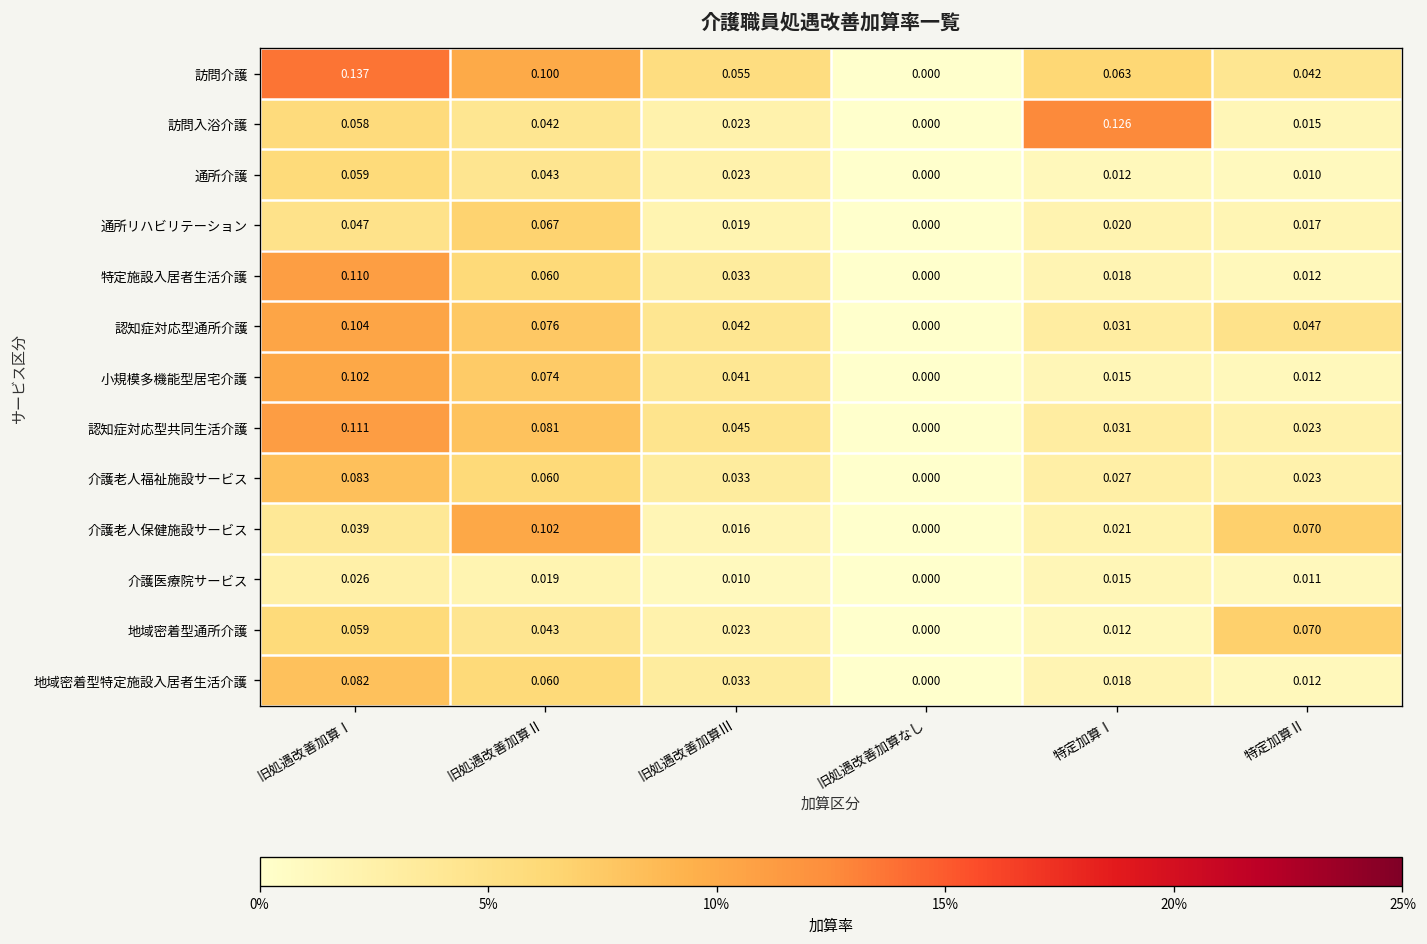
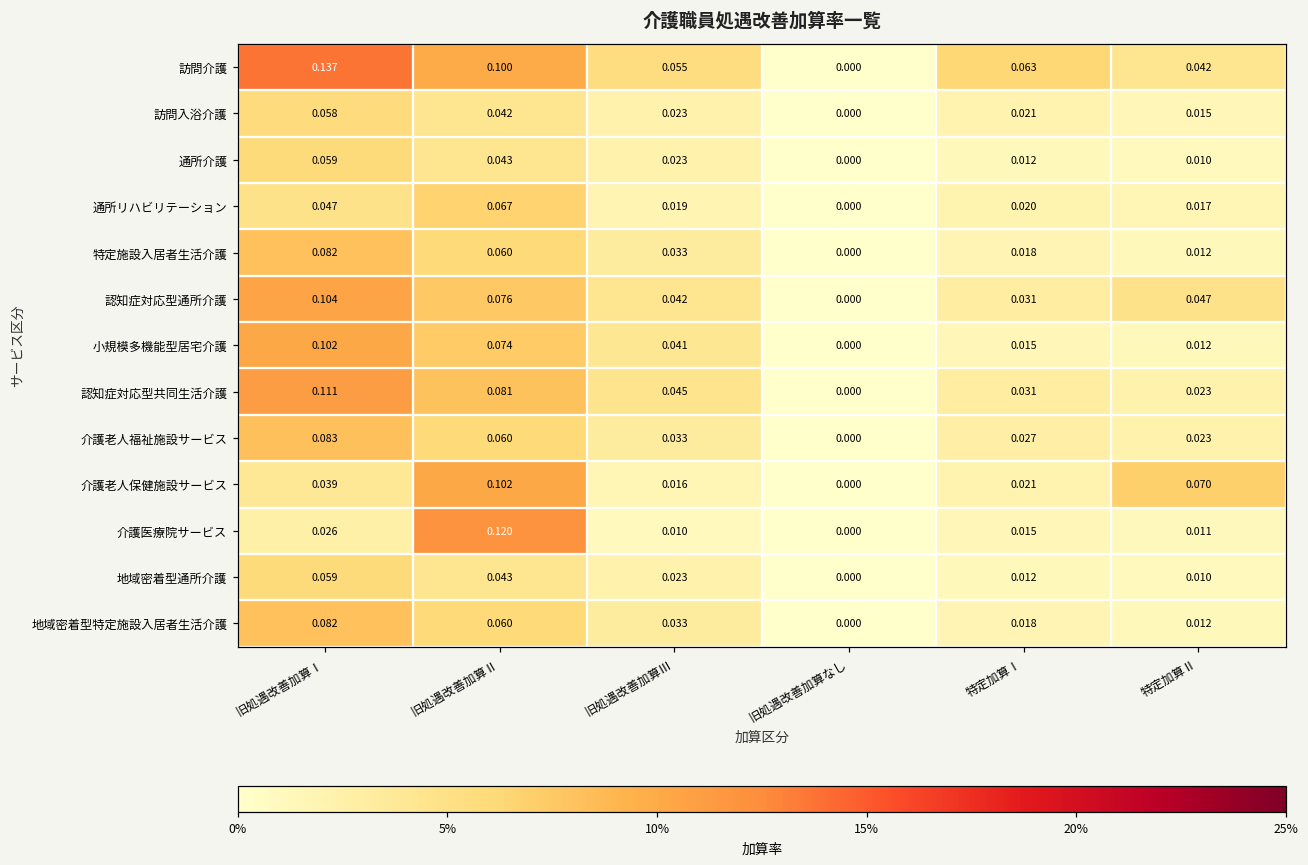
  {
    "訪問介護": {
      "旧処遇改善加算Ⅰ": 0.137,
      "旧処遇改善加算Ⅱ": 0.100,
      "旧処遇改善加算Ⅲ": 0.055,
      "旧処遇改善加算なし": 0.000,
      "特定加算Ⅰ": 0.063,
      "特定加算Ⅱ": 0.042
    },
    "訪問入浴介護": {
      "旧処遇改善加算Ⅰ": 0.058,
      "旧処遇改善加算Ⅱ": 0.042,
      "旧処遇改善加算Ⅲ": 0.023,
      "旧処遇改善加算なし": 0.000,
-     "特定加算Ⅰ": 0.126,
+     "特定加算Ⅰ": 0.021,
      "特定加算Ⅱ": 0.015
    },
    "通所介護": {
      "旧処遇改善加算Ⅰ": 0.059,
      "旧処遇改善加算Ⅱ": 0.043,
      "旧処遇改善加算Ⅲ": 0.023,
      "旧処遇改善加算なし": 0.000,
      "特定加算Ⅰ": 0.012,
      "特定加算Ⅱ": 0.010
    },
    "通所リハビリテーション": {
      "旧処遇改善加算Ⅰ": 0.047,
      "旧処遇改善加算Ⅱ": 0.067,
      "旧処遇改善加算Ⅲ": 0.019,
      "旧処遇改善加算なし": 0.000,
      "特定加算Ⅰ": 0.020,
      "特定加算Ⅱ": 0.017
    },
    "特定施設入居者生活介護": {
-     "旧処遇改善加算Ⅰ": 0.110,
+     "旧処遇改善加算Ⅰ": 0.082,
      "旧処遇改善加算Ⅱ": 0.060,
      "旧処遇改善加算Ⅲ": 0.033,
      "旧処遇改善加算なし": 0.000,
      "特定加算Ⅰ": 0.018,
      "特定加算Ⅱ": 0.012
    },
    "認知症対応型通所介護": {
      "旧処遇改善加算Ⅰ": 0.104,
      "旧処遇改善加算Ⅱ": 0.076,
      "旧処遇改善加算Ⅲ": 0.042,
      "旧処遇改善加算なし": 0.000,
      "特定加算Ⅰ": 0.031,
      "特定加算Ⅱ": 0.047
    },
    "小規模多機能型居宅介護": {
      "旧処遇改善加算Ⅰ": 0.102,
      "旧処遇改善加算Ⅱ": 0.074,
      "旧処遇改善加算Ⅲ": 0.041,
      "旧処遇改善加算なし": 0.000,
      "特定加算Ⅰ": 0.015,
      "特定加算Ⅱ": 0.012
    },
    "認知症対応型共同生活介護": {
      "旧処遇改善加算Ⅰ": 0.111,
      "旧処遇改善加算Ⅱ": 0.081,
      "旧処遇改善加算Ⅲ": 0.045,
      "旧処遇改善加算なし": 0.000,
      "特定加算Ⅰ": 0.031,
      "特定加算Ⅱ": 0.023
    },
    "介護老人福祉施設サービス": {
      "旧処遇改善加算Ⅰ": 0.083,
      "旧処遇改善加算Ⅱ": 0.060,
      "旧処遇改善加算Ⅲ": 0.033,
      "旧処遇改善加算なし": 0.000,
      "特定加算Ⅰ": 0.027,
      "特定加算Ⅱ": 0.023
    },
    "介護老人保健施設サービス": {
      "旧処遇改善加算Ⅰ": 0.039,
      "旧処遇改善加算Ⅱ": 0.102,
      "旧処遇改善加算Ⅲ": 0.016,
      "旧処遇改善加算なし": 0.000,
      "特定加算Ⅰ": 0.021,
      "特定加算Ⅱ": 0.070
    },
    "介護医療院サービス": {
      "旧処遇改善加算Ⅰ": 0.026,
-     "旧処遇改善加算Ⅱ": 0.019,
+     "旧処遇改善加算Ⅱ": 0.120,
      "旧処遇改善加算Ⅲ": 0.010,
      "旧処遇改善加算なし": 0.000,
      "特定加算Ⅰ": 0.015,
      "特定加算Ⅱ": 0.011
    },
    "地域密着型通所介護": {
      "旧処遇改善加算Ⅰ": 0.059,
      "旧処遇改善加算Ⅱ": 0.043,
      "旧処遇改善加算Ⅲ": 0.023,
      "旧処遇改善加算なし": 0.000,
      "特定加算Ⅰ": 0.012,
-     "特定加算Ⅱ": 0.070
+     "特定加算Ⅱ": 0.010
    },
    "地域密着型特定施設入居者生活介護": {
      "旧処遇改善加算Ⅰ": 0.082,
      "旧処遇改善加算Ⅱ": 0.060,
      "旧処遇改善加算Ⅲ": 0.033,
      "旧処遇改善加算なし": 0.000,
      "特定加算Ⅰ": 0.018,
      "特定加算Ⅱ": 0.012
    }
  }
